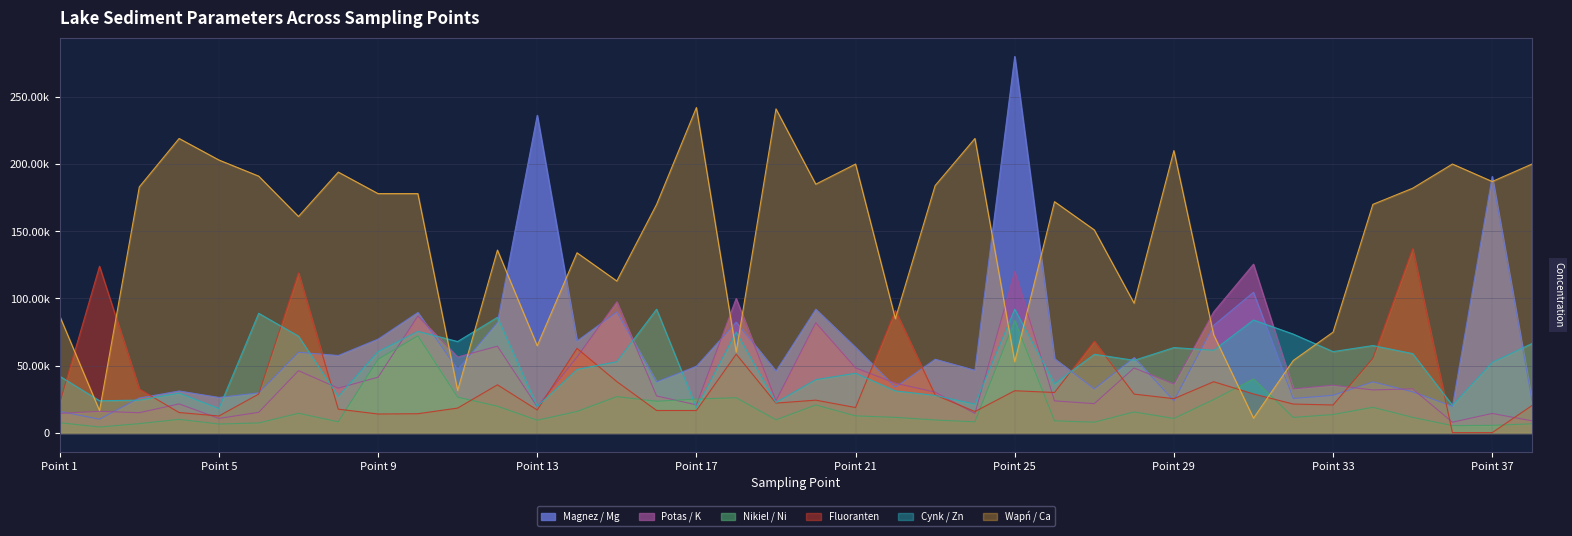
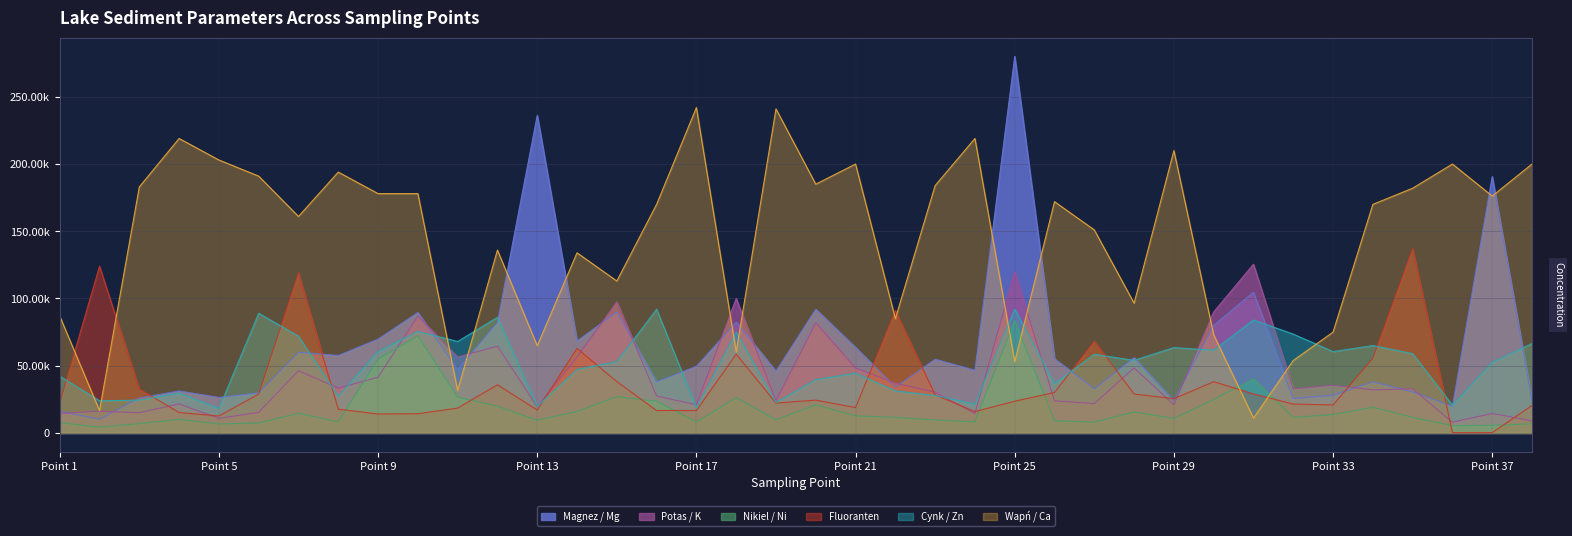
  {
    "Magnez / Mg": {
      "Point 5": 26000,
      "Point 9": 70000,
      "Point 13": 236000,
      "Point 17": 50000,
      "Point 21": 64000,
      "Point 25": 280000,
      "Point 33": 28000,
      "Point 37": 191000
    },
    "Potas / K": {
      "Point 9": 41000,
      "Point 17": 21000,
      "Point 21": 48000,
      "Point 25": 120000,
-     "Point 29": 36000,
+     "Point 29": 21000,
      "Point 33": 36000,
      "Point 37": 15000
    },
    "Nikiel / Ni": {
      "Point 1": 8000,
      "Point 5": 7000,
      "Point 9": 55000,
      "Point 13": 9000,
-     "Point 17": 25000,
+     "Point 17": 8000,
      "Point 21": 13000,
      "Point 25": 84000,
      "Point 29": 11000,
      "Point 33": 14000,
      "Point 37": 6000
    },
    "Fluoranten": {
      "Point 1": 22000,
      "Point 9": 14000,
      "Point 13": 17000,
      "Point 17": 17000,
      "Point 21": 19000,
-     "Point 25": 31000,
+     "Point 25": 24000,
      "Point 33": 21000,
      "Point 37": 0
    },
    "Cynk / Zn": {
      "Point 1": 42000,
      "Point 5": 18000,
      "Point 9": 61000,
      "Point 17": 19000,
      "Point 21": 44000,
      "Point 25": 92000,
      "Point 29": 64000,
      "Point 33": 61000,
      "Point 37": 53000
    },
    "Wapń / Ca": {
      "Point 1": 87000,
      "Point 5": 203000,
      "Point 9": 178000,
      "Point 13": 65000,
      "Point 17": 242000,
      "Point 21": 200000,
      "Point 25": 53000,
      "Point 29": 210000,
      "Point 33": 75000,
-     "Point 37": 187000
+     "Point 37": 176000
    }
  }
